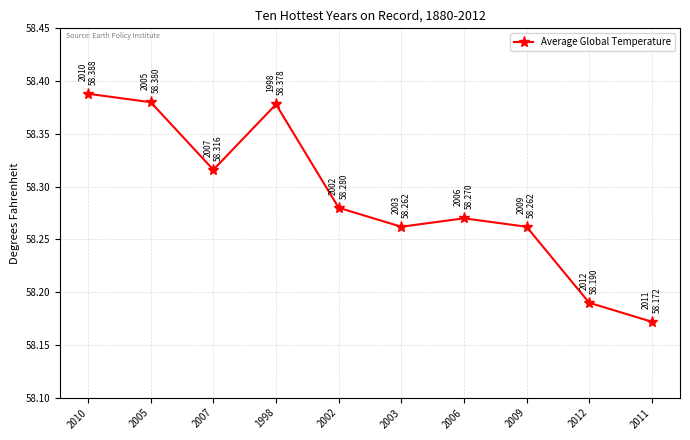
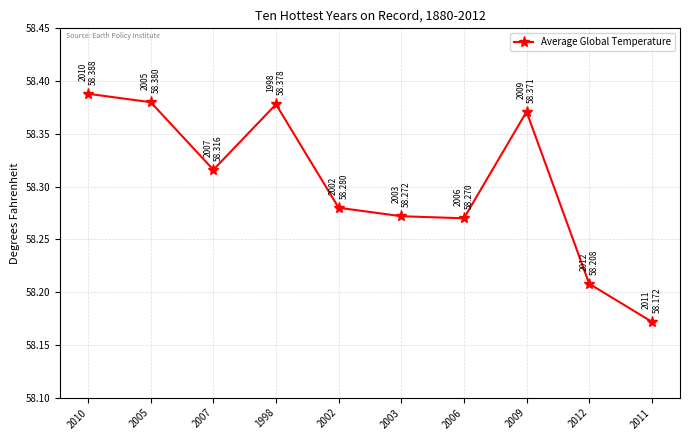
  {
    "2010": 58.388,
    "2005": 58.380,
    "2007": 58.316,
    "1998": 58.378,
    "2002": 58.280,
-   "2003": 58.262,
+   "2003": 58.272,
    "2006": 58.270,
-   "2009": 58.262,
-   "2012": 58.190,
+   "2009": 58.371,
+   "2012": 58.208,
    "2011": 58.172
  }
